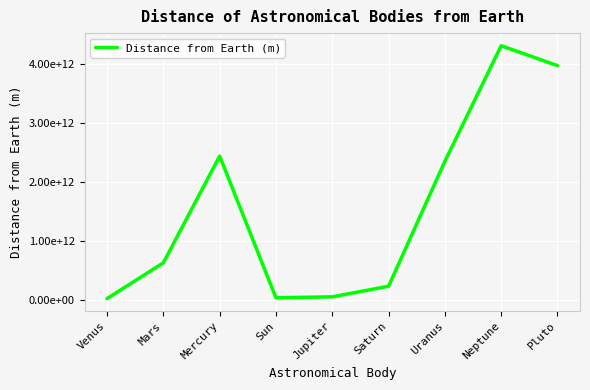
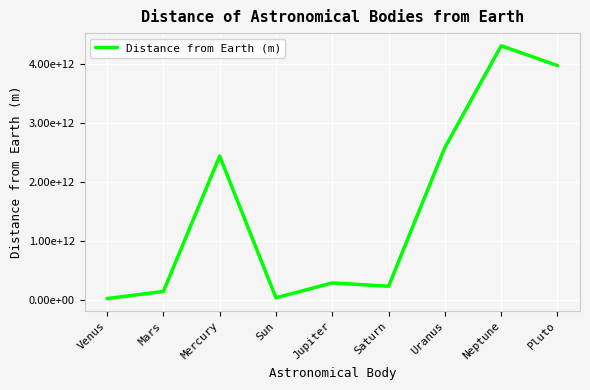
  {
    "Venus": 0,
-   "Mars": 600000000000,
+   "Mars": 100000000000,
    "Mercury": 2400000000000,
    "Sun": 0,
-   "Jupiter": 100000000000,
+   "Jupiter": 300000000000,
    "Saturn": 200000000000,
-   "Uranus": 2400000000000,
+   "Uranus": 2600000000000,
    "Neptune": 4300000000000,
    "Pluto": 4000000000000
  }
